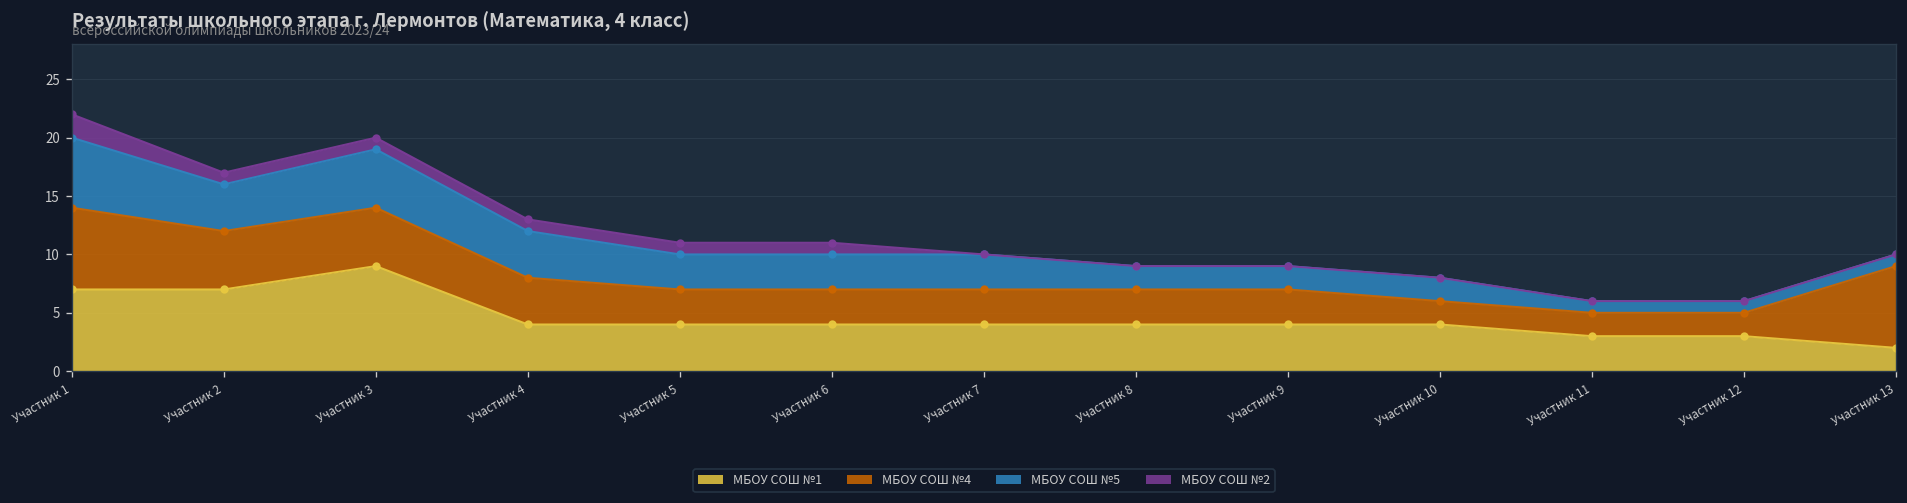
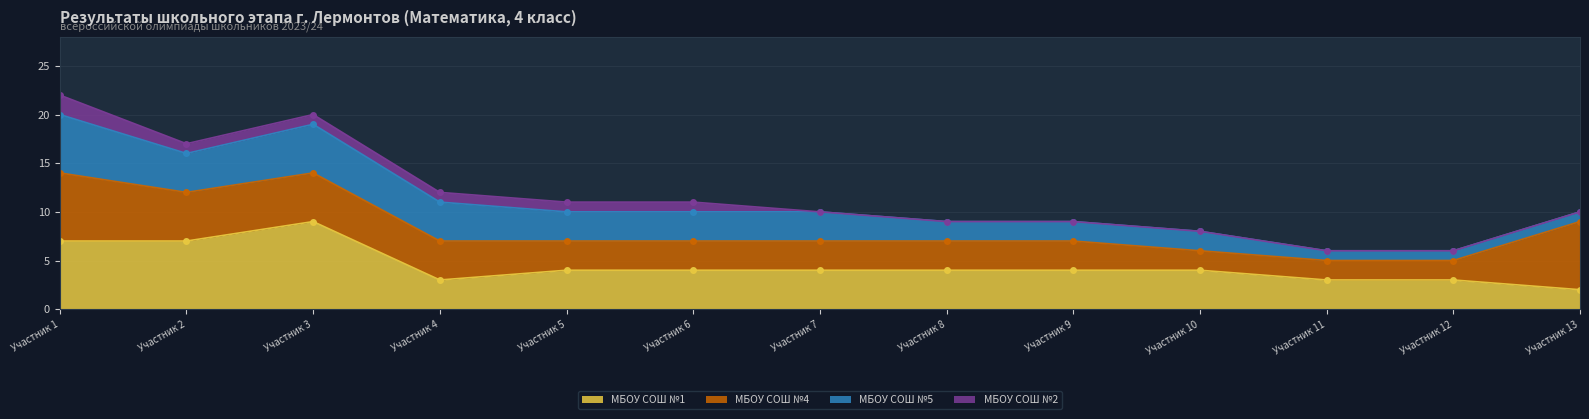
  {
    "МБОУ СОШ №1": {
      "Участник 1": 7,
      "Участник 2": 7,
      "Участник 3": 9,
-     "Участник 4": 4,
+     "Участник 4": 3,
      "Участник 5": 4,
      "Участник 6": 4,
      "Участник 7": 4,
      "Участник 8": 4,
      "Участник 9": 4,
      "Участник 10": 4,
      "Участник 11": 3,
      "Участник 12": 3,
      "Участник 13": 2
    },
    "МБОУ СОШ №4": {
      "Участник 1": 7,
      "Участник 2": 5,
      "Участник 3": 5,
      "Участник 4": 4,
      "Участник 5": 3,
      "Участник 6": 3,
      "Участник 7": 3,
      "Участник 8": 3,
      "Участник 9": 3,
      "Участник 10": 2,
      "Участник 11": 2,
      "Участник 12": 2,
      "Участник 13": 7
    },
    "МБОУ СОШ №5": {
      "Участник 1": 6,
      "Участник 2": 4,
      "Участник 3": 5,
      "Участник 4": 4,
      "Участник 5": 3,
      "Участник 6": 3
    },
    "МБОУ СОШ №2": {
      "Участник 1": 2,
      "Участник 2": 1,
      "Участник 3": 1,
      "Участник 4": 1,
      "Участник 5": 1,
      "Участник 6": 1
    }
  }
